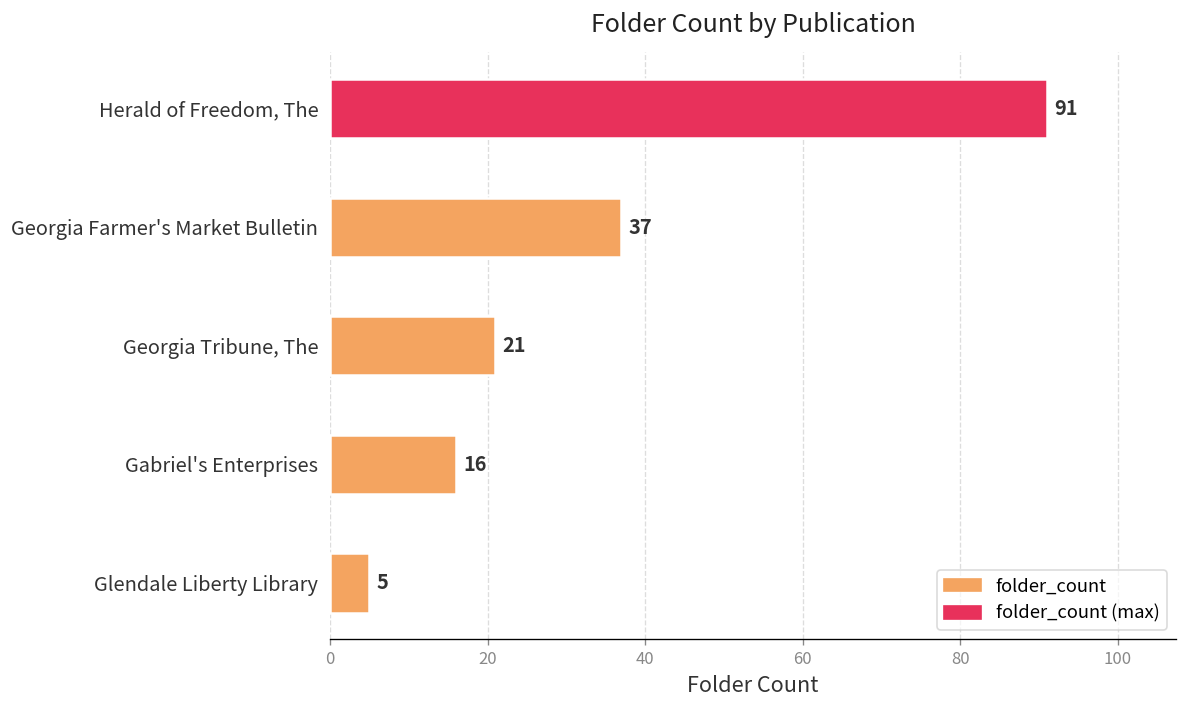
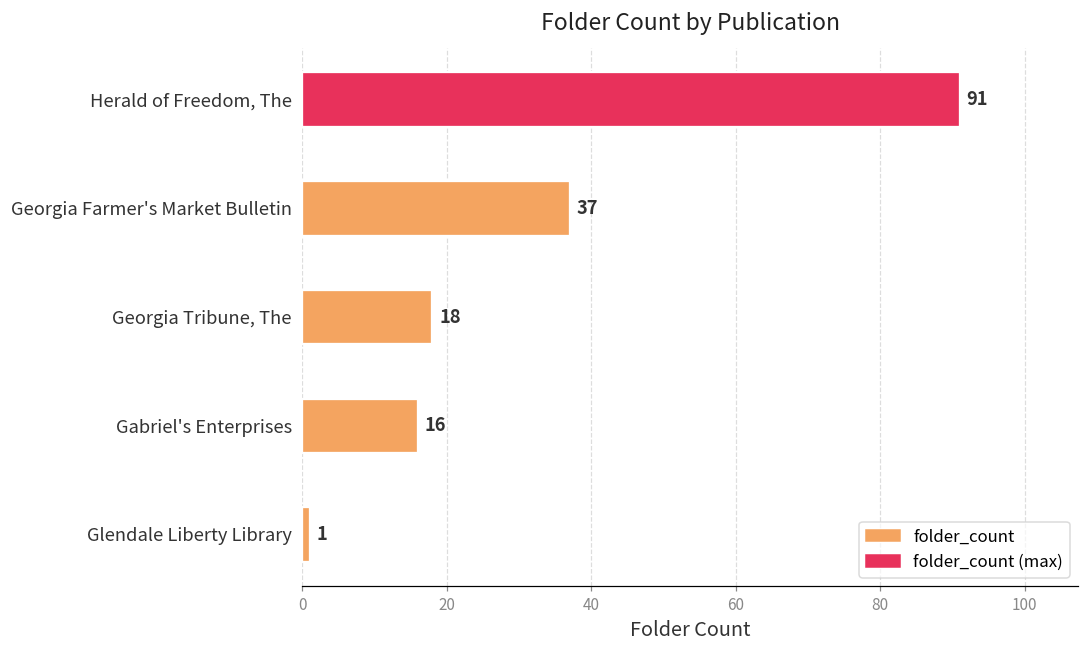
  {
    "Herald of Freedom, The": 91,
    "Georgia Farmer's Market Bulletin": 37,
-   "Georgia Tribune, The": 21,
+   "Georgia Tribune, The": 18,
    "Gabriel's Enterprises": 16,
-   "Glendale Liberty Library": 5
+   "Glendale Liberty Library": 1
  }
